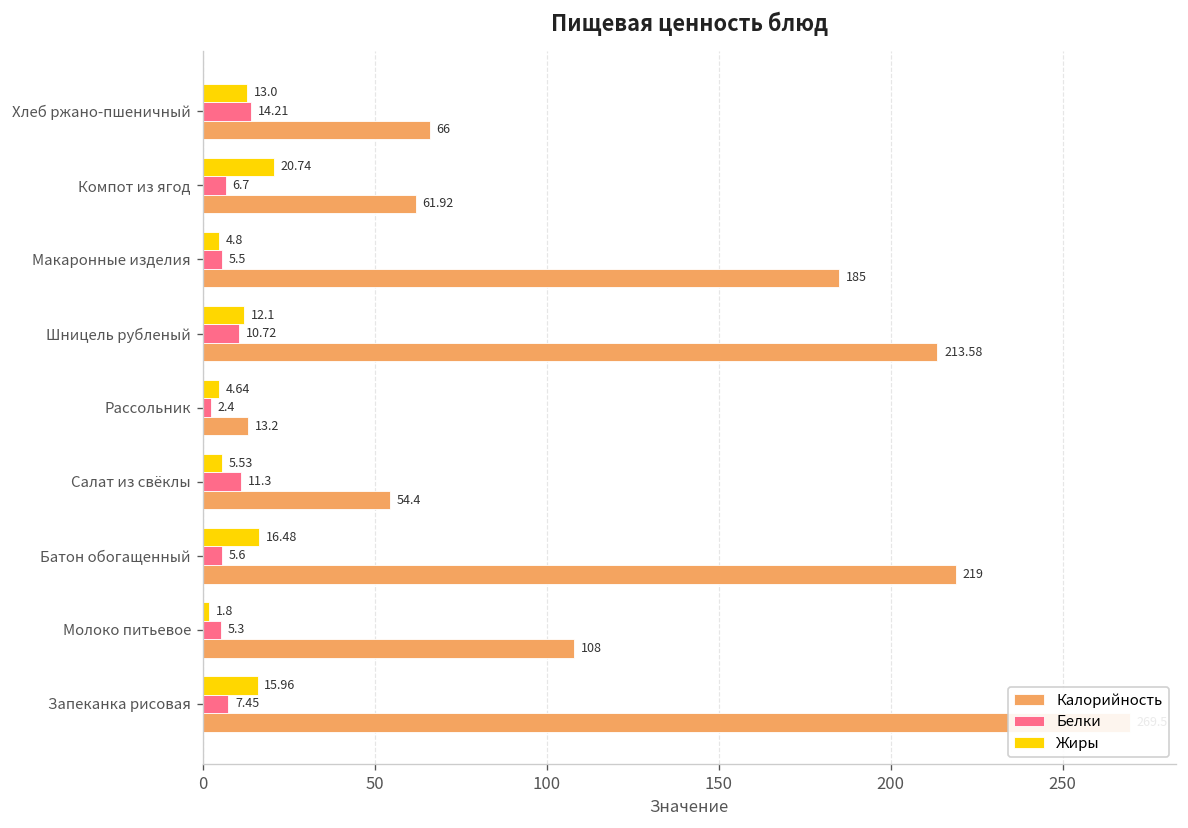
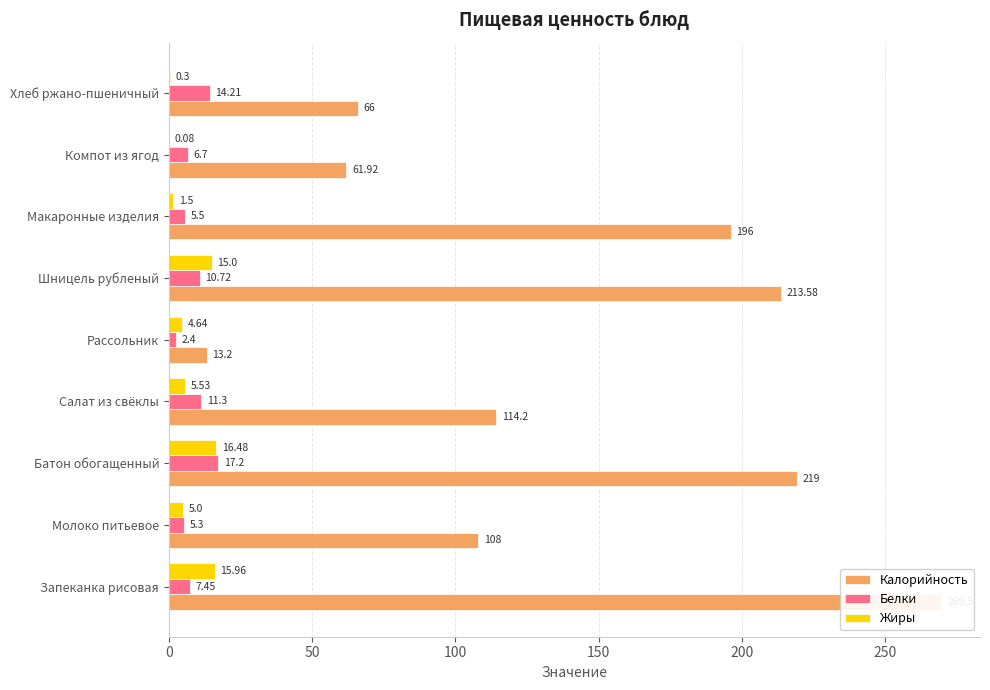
  {
    "Калорийность": {
      "Хлеб ржано-пшеничный": 66,
      "Компот из ягод": 61.92,
-     "Макаронные изделия": 185,
+     "Макаронные изделия": 196,
      "Шницель рубленый": 213.58,
      "Рассольник": 13.2,
-     "Салат из свёклы": 54.4,
+     "Салат из свёклы": 114.2,
      "Батон обогащенный": 219,
      "Молоко питьевое": 108
    },
    "Белки": {
      "Хлеб ржано-пшеничный": 14.21,
      "Компот из ягод": 6.7,
      "Макаронные изделия": 5.5,
      "Шницель рубленый": 10.72,
      "Рассольник": 2.4,
      "Салат из свёклы": 11.3,
-     "Батон обогащенный": 5.6,
+     "Батон обогащенный": 17.2,
      "Молоко питьевое": 5.3,
      "Запеканка рисовая": 7.45
    },
    "Жиры": {
-     "Хлеб ржано-пшеничный": 13.0,
-     "Компот из ягод": 20.74,
-     "Макаронные изделия": 4.8,
-     "Шницель рубленый": 12.1,
+     "Хлеб ржано-пшеничный": 0.3,
+     "Компот из ягод": 0.08,
+     "Макаронные изделия": 1.5,
+     "Шницель рубленый": 15.0,
      "Рассольник": 4.64,
      "Салат из свёклы": 5.53,
      "Батон обогащенный": 16.48,
-     "Молоко питьевое": 1.8,
+     "Молоко питьевое": 5.0,
      "Запеканка рисовая": 15.96
    }
  }
